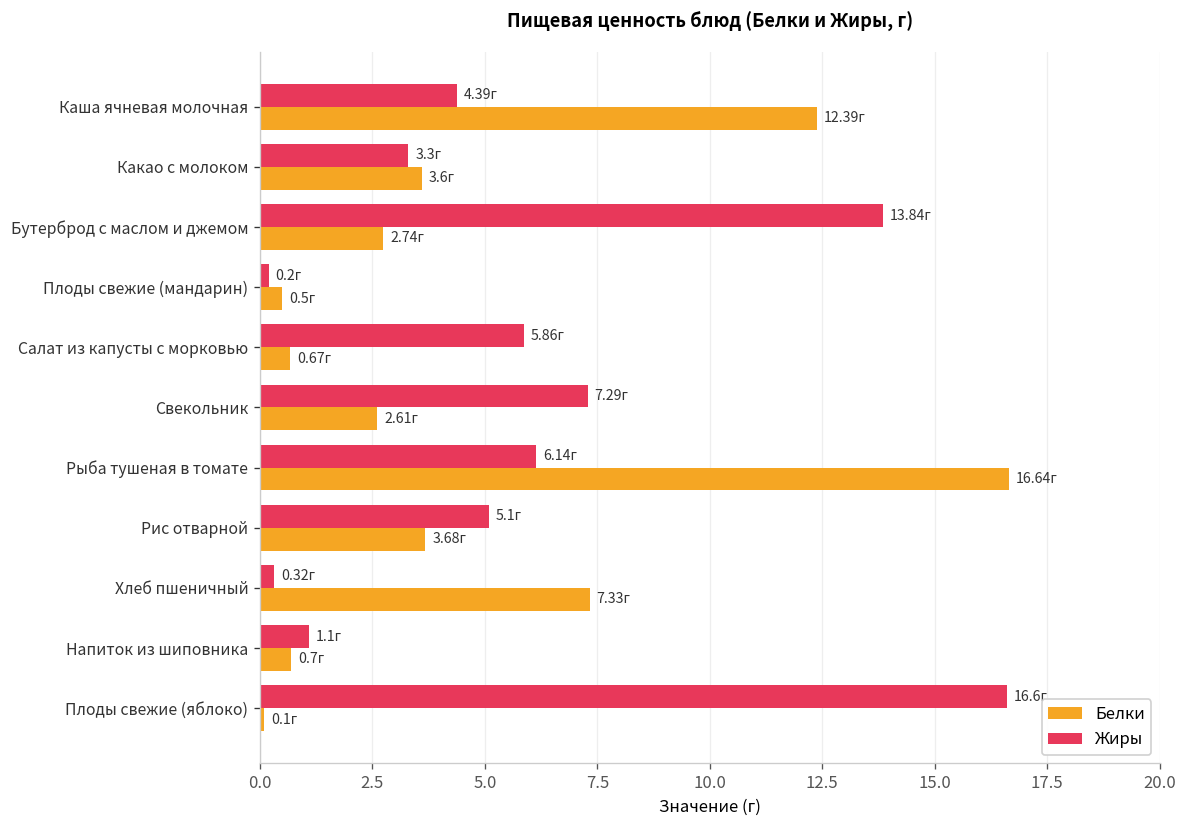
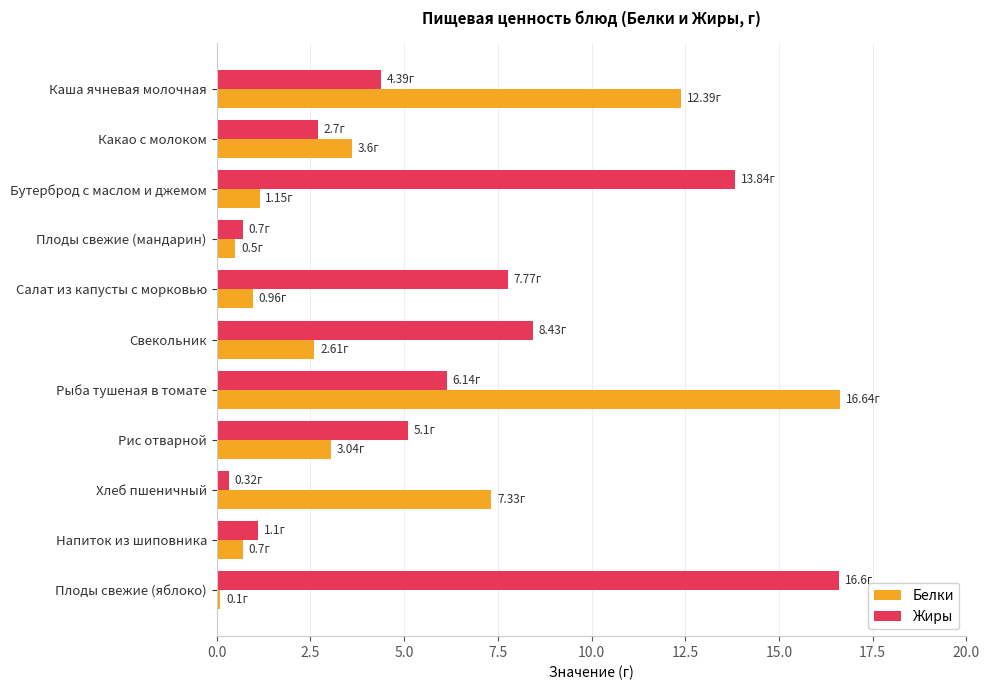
  {
    "Белки": {
      "Каша ячневая молочная": "12.39г",
      "Какао с молоком": "3.6г",
-     "Бутерброд с маслом и джемом": "2.74г",
+     "Бутерброд с маслом и джемом": "1.15г",
      "Плоды свежие (мандарин)": "0.5г",
-     "Салат из капусты с морковью": "0.67г",
+     "Салат из капусты с морковью": "0.96г",
      "Свекольник": "2.61г",
      "Рыба тушеная в томате": "16.64г",
-     "Рис отварной": "3.68г",
+     "Рис отварной": "3.04г",
      "Хлеб пшеничный": "7.33г",
      "Напиток из шиповника": "0.7г",
      "Плоды свежие (яблоко)": "0.1г"
    },
    "Жиры": {
      "Каша ячневая молочная": "4.39г",
-     "Какао с молоком": "3.3г",
+     "Какао с молоком": "2.7г",
      "Бутерброд с маслом и джемом": "13.84г",
-     "Плоды свежие (мандарин)": "0.2г",
-     "Салат из капусты с морковью": "5.86г",
-     "Свекольник": "7.29г",
+     "Плоды свежие (мандарин)": "0.7г",
+     "Салат из капусты с морковью": "7.77г",
+     "Свекольник": "8.43г",
      "Рыба тушеная в томате": "6.14г",
      "Рис отварной": "5.1г",
      "Хлеб пшеничный": "0.32г",
      "Напиток из шиповника": "1.1г"
    }
  }
